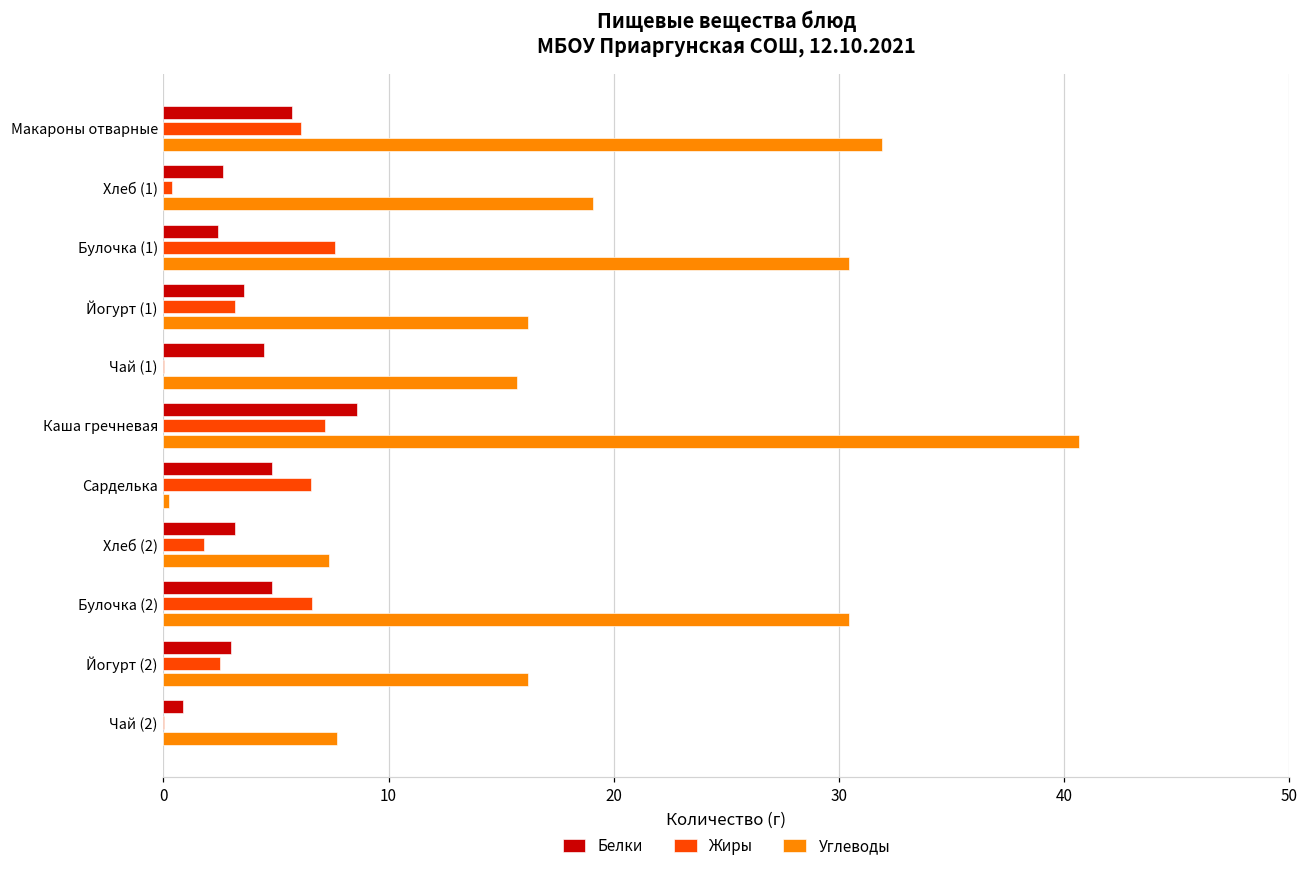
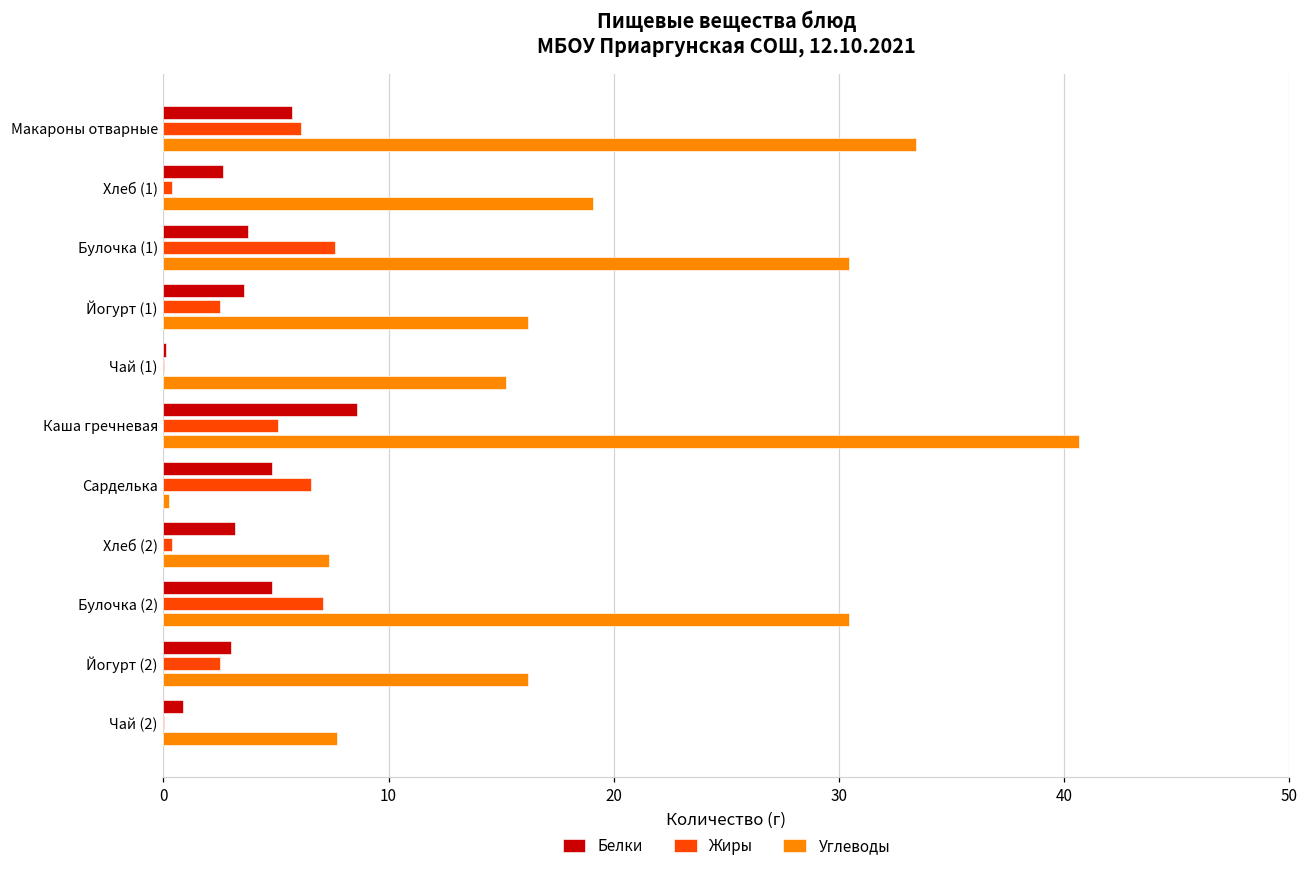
  {
    "Белки": {
      "Макароны отварные": 5.7,
      "Хлеб (1)": 2.7,
-     "Булочка (1)": 2.4,
+     "Булочка (1)": 3.8,
      "Йогурт (1)": 3.6,
-     "Чай (1)": 4.5,
+     "Чай (1)": 0.1,
      "Каша гречневая": 8.6,
      "Сарделька": 4.8,
      "Хлеб (2)": 3.2,
      "Булочка (2)": 4.8,
      "Йогурт (2)": 3.0,
      "Чай (2)": 0.9
    },
    "Жиры": {
      "Макароны отварные": 6.1,
      "Хлеб (1)": 0.4,
      "Булочка (1)": 7.6,
-     "Йогурт (1)": 3.2,
-     "Каша гречневая": 7.2,
+     "Йогурт (1)": 2.5,
+     "Каша гречневая": 5.1,
      "Сарделька": 6.6,
-     "Хлеб (2)": 1.8,
-     "Булочка (2)": 6.6,
+     "Хлеб (2)": 0.4,
+     "Булочка (2)": 7.1,
      "Йогурт (2)": 2.5
    },
    "Углеводы": {
-     "Макароны отварные": 31.9,
+     "Макароны отварные": 33.4,
      "Хлеб (1)": 19.1,
      "Булочка (1)": 30.5,
      "Йогурт (1)": 16.2,
-     "Чай (1)": 15.7,
+     "Чай (1)": 15.2,
      "Каша гречневая": 40.6,
      "Сарделька": 0.3,
      "Хлеб (2)": 7.4,
      "Булочка (2)": 30.5,
      "Йогурт (2)": 16.2,
      "Чай (2)": 7.7
    }
  }
